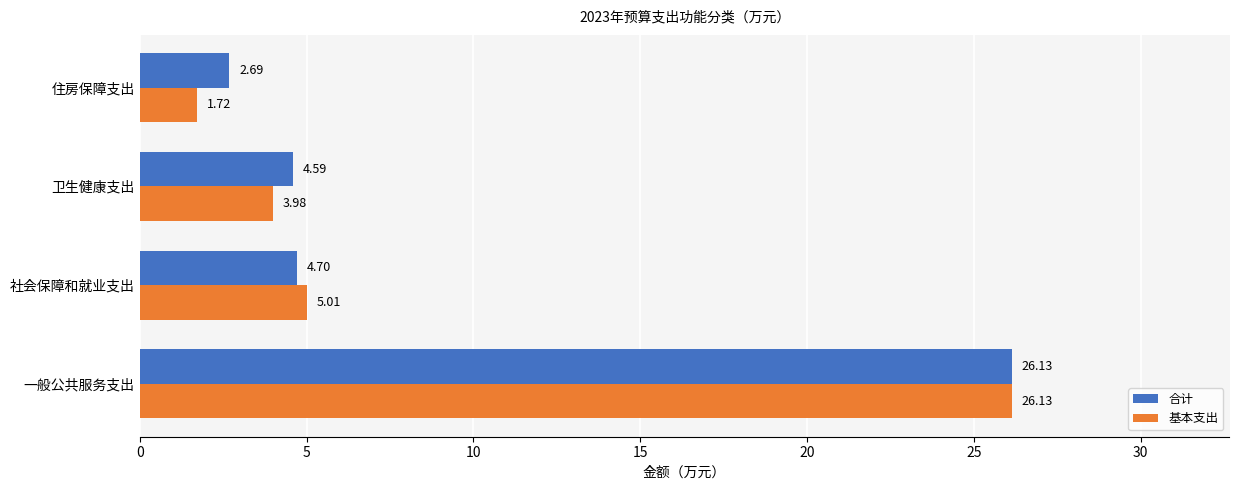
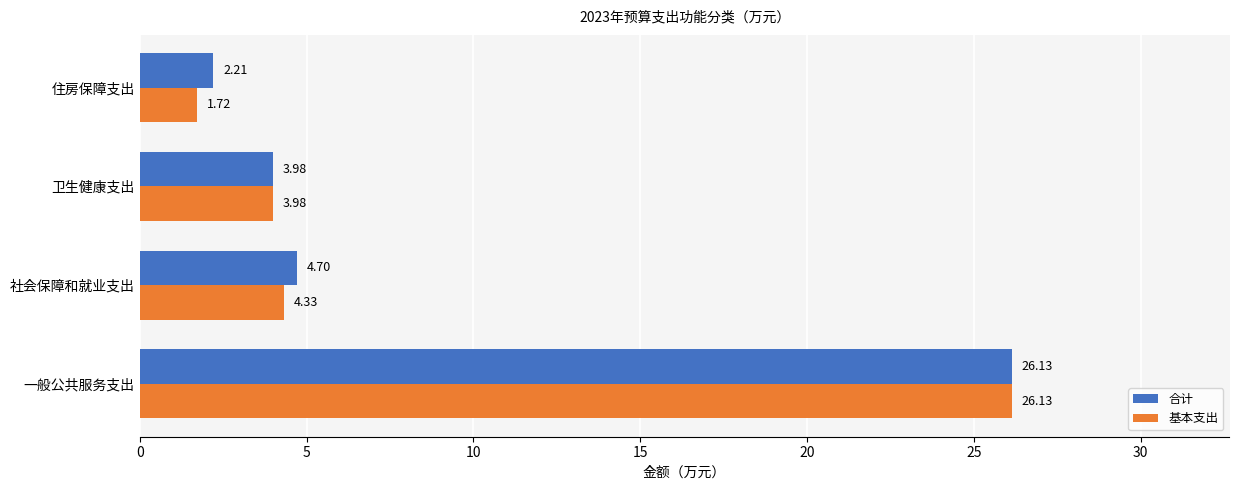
  {
    "合计": {
-     "住房保障支出": 2.69,
-     "卫生健康支出": 4.59,
+     "住房保障支出": 2.21,
+     "卫生健康支出": 3.98,
      "社会保障和就业支出": 4.70,
      "一般公共服务支出": 26.13
    },
    "基本支出": {
      "住房保障支出": 1.72,
      "卫生健康支出": 3.98,
-     "社会保障和就业支出": 5.01,
+     "社会保障和就业支出": 4.33,
      "一般公共服务支出": 26.13
    }
  }
